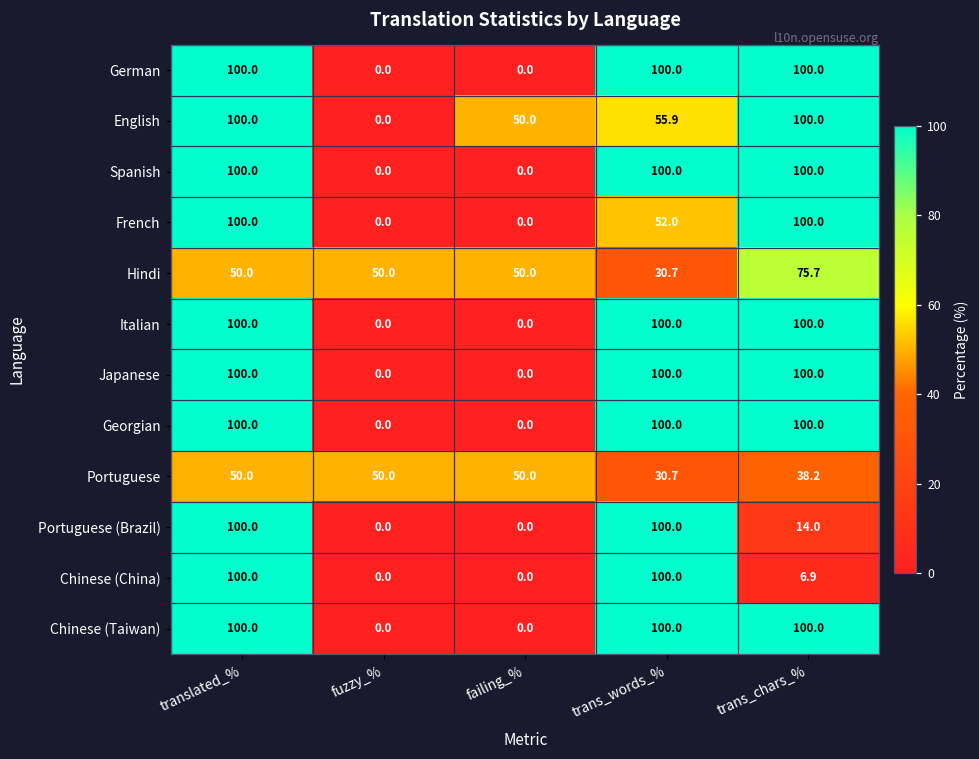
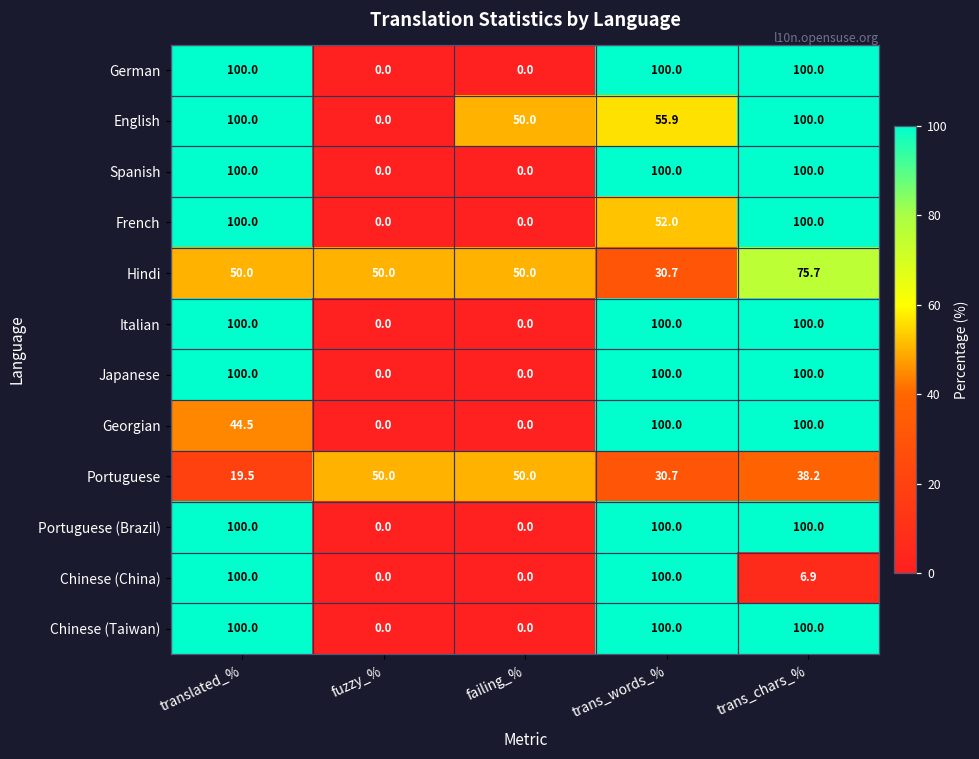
  {
    "German": {
      "translated_%": 100.0,
      "fuzzy_%": 0.0,
      "failing_%": 0.0,
      "trans_words_%": 100.0,
      "trans_chars_%": 100.0
    },
    "English": {
      "translated_%": 100.0,
      "fuzzy_%": 0.0,
      "failing_%": 50.0,
      "trans_words_%": 55.9,
      "trans_chars_%": 100.0
    },
    "Spanish": {
      "translated_%": 100.0,
      "fuzzy_%": 0.0,
      "failing_%": 0.0,
      "trans_words_%": 100.0,
      "trans_chars_%": 100.0
    },
    "French": {
      "translated_%": 100.0,
      "fuzzy_%": 0.0,
      "failing_%": 0.0,
      "trans_words_%": 52.0,
      "trans_chars_%": 100.0
    },
    "Hindi": {
      "translated_%": 50.0,
      "fuzzy_%": 50.0,
      "failing_%": 50.0,
      "trans_words_%": 30.7,
      "trans_chars_%": 75.7
    },
    "Italian": {
      "translated_%": 100.0,
      "fuzzy_%": 0.0,
      "failing_%": 0.0,
      "trans_words_%": 100.0,
      "trans_chars_%": 100.0
    },
    "Japanese": {
      "translated_%": 100.0,
      "fuzzy_%": 0.0,
      "failing_%": 0.0,
      "trans_words_%": 100.0,
      "trans_chars_%": 100.0
    },
    "Georgian": {
-     "translated_%": 100.0,
+     "translated_%": 44.5,
      "fuzzy_%": 0.0,
      "failing_%": 0.0,
      "trans_words_%": 100.0,
      "trans_chars_%": 100.0
    },
    "Portuguese": {
-     "translated_%": 50.0,
+     "translated_%": 19.5,
      "fuzzy_%": 50.0,
      "failing_%": 50.0,
      "trans_words_%": 30.7,
      "trans_chars_%": 38.2
    },
    "Portuguese (Brazil)": {
      "translated_%": 100.0,
      "fuzzy_%": 0.0,
      "failing_%": 0.0,
      "trans_words_%": 100.0,
-     "trans_chars_%": 14.0
+     "trans_chars_%": 100.0
    },
    "Chinese (China)": {
      "translated_%": 100.0,
      "fuzzy_%": 0.0,
      "failing_%": 0.0,
      "trans_words_%": 100.0,
      "trans_chars_%": 6.9
    },
    "Chinese (Taiwan)": {
      "translated_%": 100.0,
      "fuzzy_%": 0.0,
      "failing_%": 0.0,
      "trans_words_%": 100.0,
      "trans_chars_%": 100.0
    }
  }
